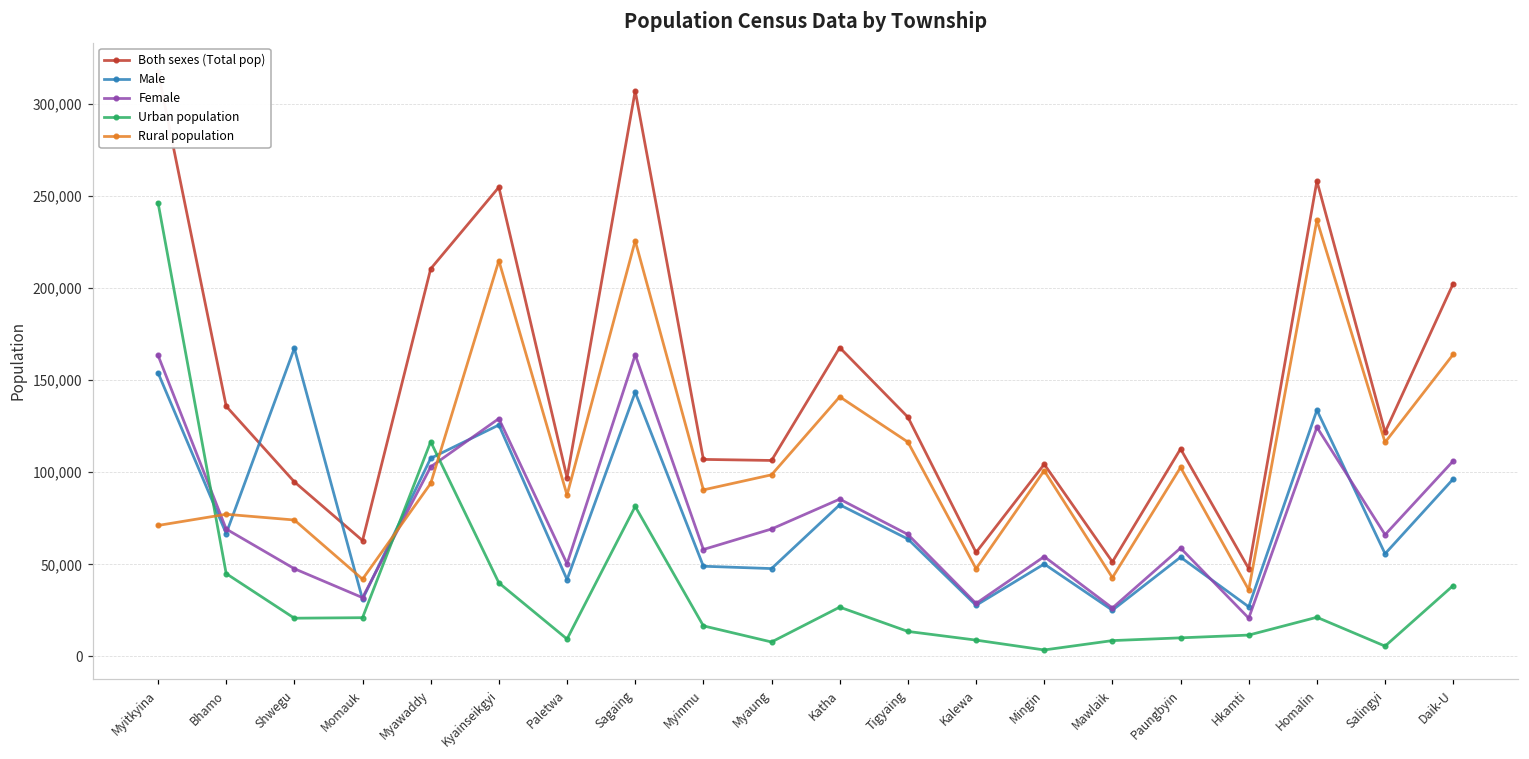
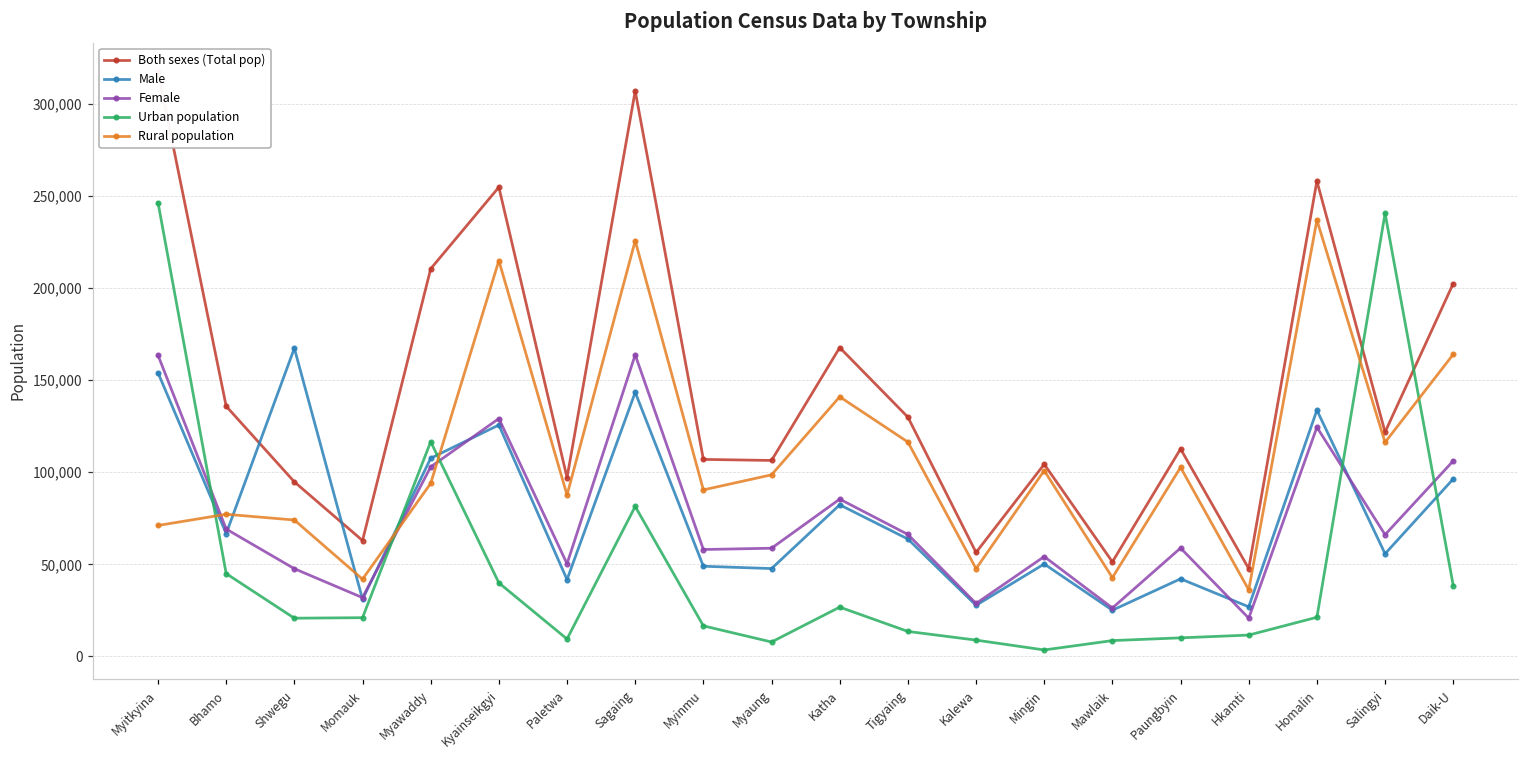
  {
    "Both sexes (Total pop)": {
      "Bhamo": "136,000",
      "Shwegu": "95,000",
      "Momauk": "63,000",
      "Myawaddy": "211,000",
      "Kyainseikgyi": "255,000",
      "Paletwa": "97,000",
      "Sagaing": "307,000",
      "Myinmu": "107,000",
      "Myaung": "106,000",
      "Katha": "168,000",
      "Tigyaing": "130,000",
      "Kalewa": "56,000",
      "Mingin": "104,000",
      "Mawlaik": "51,000",
      "Paungbyin": "113,000",
      "Hkamti": "48,000",
      "Homalin": "258,000",
      "Salingyi": "122,000",
      "Daik-U": "203,000"
    },
    "Male": {
      "Myitkyina": "154,000",
      "Bhamo": "67,000",
      "Shwegu": "167,000",
      "Myawaddy": "108,000",
      "Kyainseikgyi": "126,000",
      "Paletwa": "42,000",
      "Sagaing": "143,000",
      "Myinmu": "49,000",
      "Myaung": "48,000",
      "Katha": "82,000",
      "Tigyaing": "64,000",
      "Mingin": "50,000",
-     "Paungbyin": "54,000",
+     "Paungbyin": "42,000",
      "Hkamti": "27,000",
      "Homalin": "134,000",
      "Salingyi": "56,000",
      "Daik-U": "96,000"
    },
    "Female": {
      "Myitkyina": "164,000",
      "Bhamo": "69,000",
      "Shwegu": "48,000",
      "Myawaddy": "103,000",
      "Kyainseikgyi": "129,000",
      "Paletwa": "50,000",
      "Sagaing": "164,000",
      "Myinmu": "58,000",
-     "Myaung": "69,000",
+     "Myaung": "59,000",
      "Katha": "85,000",
      "Tigyaing": "66,000",
      "Mingin": "54,000",
      "Paungbyin": "59,000",
      "Hkamti": "21,000",
      "Homalin": "124,000",
      "Salingyi": "66,000",
      "Daik-U": "106,000"
    },
    "Urban population": {
      "Myitkyina": "247,000",
      "Bhamo": "45,000",
      "Shwegu": "21,000",
      "Momauk": "21,000",
      "Myawaddy": "117,000",
      "Kyainseikgyi": "40,000",
      "Paletwa": "9,000",
      "Sagaing": "81,000",
      "Myinmu": "17,000",
      "Myaung": "8,000",
      "Katha": "27,000",
      "Tigyaing": "14,000",
      "Kalewa": "9,000",
      "Mingin": "3,000",
      "Mawlaik": "9,000",
      "Paungbyin": "10,000",
      "Hkamti": "12,000",
      "Homalin": "21,000",
-     "Salingyi": "6,000",
+     "Salingyi": "241,000",
      "Daik-U": "38,000"
    },
    "Rural population": {
      "Myitkyina": "71,000",
      "Bhamo": "77,000",
      "Shwegu": "74,000",
      "Momauk": "42,000",
      "Myawaddy": "94,000",
      "Kyainseikgyi": "215,000",
      "Paletwa": "88,000",
      "Sagaing": "226,000",
      "Myinmu": "90,000",
      "Myaung": "99,000",
      "Katha": "141,000",
      "Tigyaing": "116,000",
      "Kalewa": "48,000",
      "Mingin": "101,000",
      "Mawlaik": "43,000",
      "Paungbyin": "103,000",
      "Hkamti": "36,000",
      "Homalin": "237,000",
      "Salingyi": "116,000",
      "Daik-U": "164,000"
    }
  }
